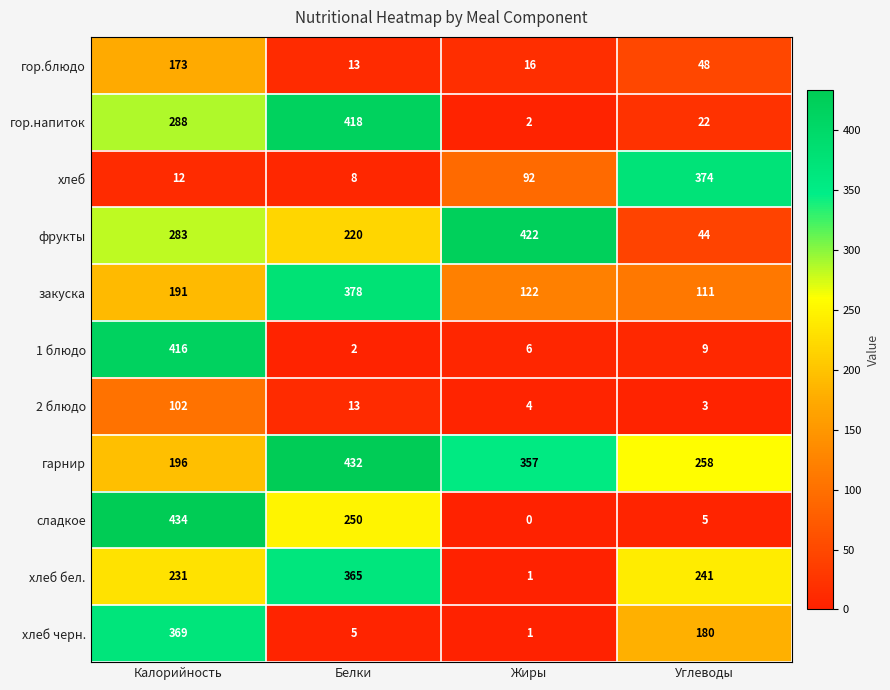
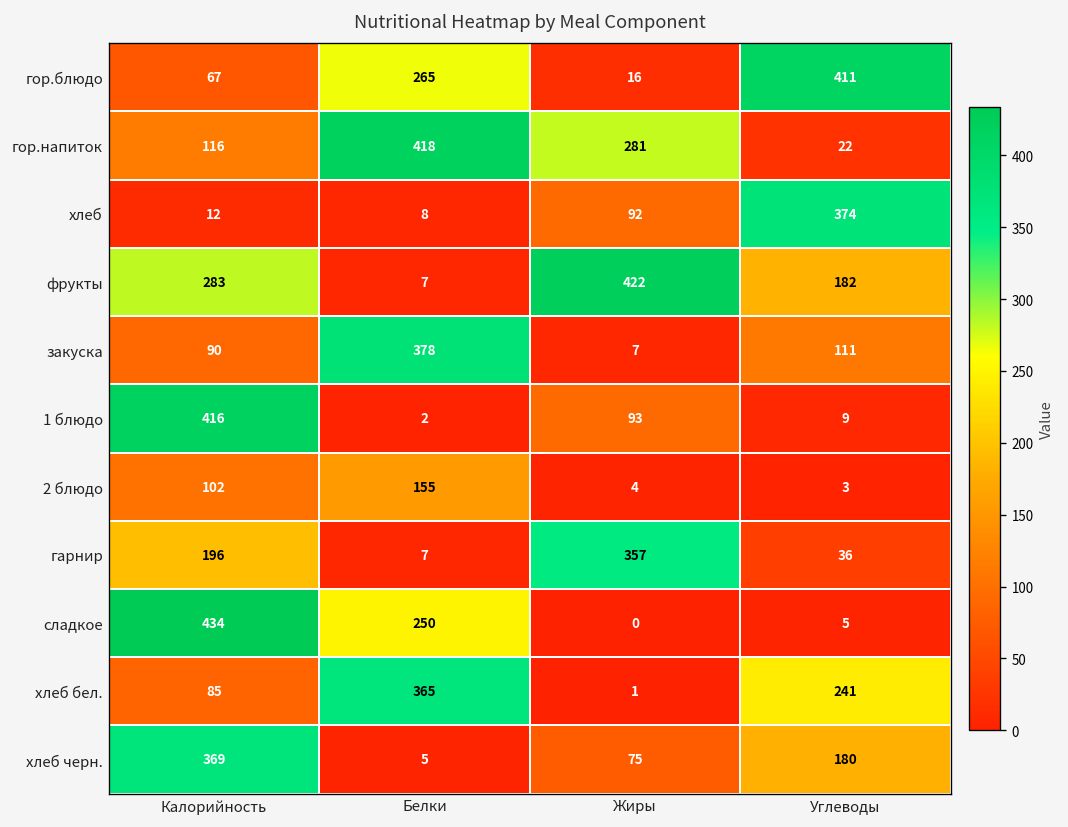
  {
    "гор.блюдо": {
-     "Калорийность": 173,
-     "Белки": 13,
+     "Калорийность": 67,
+     "Белки": 265,
      "Жиры": 16,
-     "Углеводы": 48
+     "Углеводы": 411
    },
    "гор.напиток": {
-     "Калорийность": 288,
+     "Калорийность": 116,
      "Белки": 418,
-     "Жиры": 2,
+     "Жиры": 281,
      "Углеводы": 22
    },
    "хлеб": {
      "Калорийность": 12,
      "Белки": 8,
      "Жиры": 92,
      "Углеводы": 374
    },
    "фрукты": {
      "Калорийность": 283,
-     "Белки": 220,
+     "Белки": 7,
      "Жиры": 422,
-     "Углеводы": 44
+     "Углеводы": 182
    },
    "закуска": {
-     "Калорийность": 191,
+     "Калорийность": 90,
      "Белки": 378,
-     "Жиры": 122,
+     "Жиры": 7,
      "Углеводы": 111
    },
    "1 блюдо": {
      "Калорийность": 416,
      "Белки": 2,
-     "Жиры": 6,
+     "Жиры": 93,
      "Углеводы": 9
    },
    "2 блюдо": {
      "Калорийность": 102,
-     "Белки": 13,
+     "Белки": 155,
      "Жиры": 4,
      "Углеводы": 3
    },
    "гарнир": {
      "Калорийность": 196,
-     "Белки": 432,
+     "Белки": 7,
      "Жиры": 357,
-     "Углеводы": 258
+     "Углеводы": 36
    },
    "сладкое": {
      "Калорийность": 434,
      "Белки": 250,
      "Жиры": 0,
      "Углеводы": 5
    },
    "хлеб бел.": {
-     "Калорийность": 231,
+     "Калорийность": 85,
      "Белки": 365,
      "Жиры": 1,
      "Углеводы": 241
    },
    "хлеб черн.": {
      "Калорийность": 369,
      "Белки": 5,
-     "Жиры": 1,
+     "Жиры": 75,
      "Углеводы": 180
    }
  }
